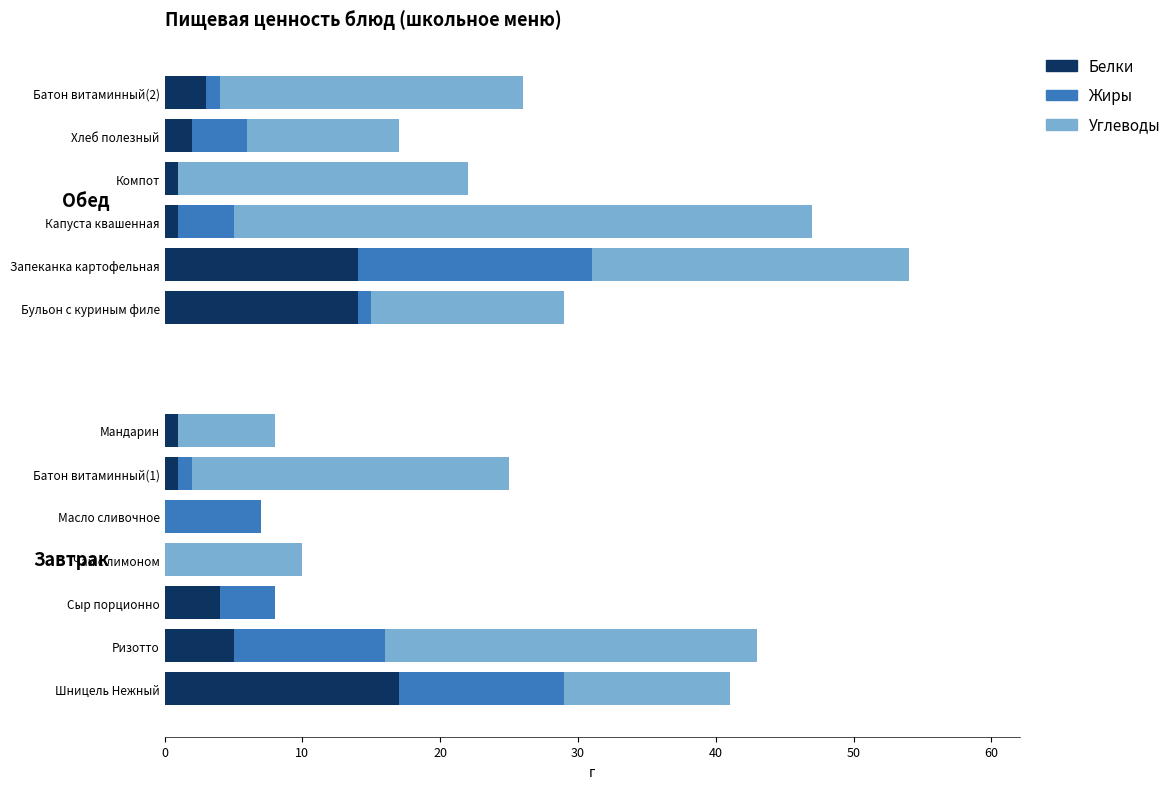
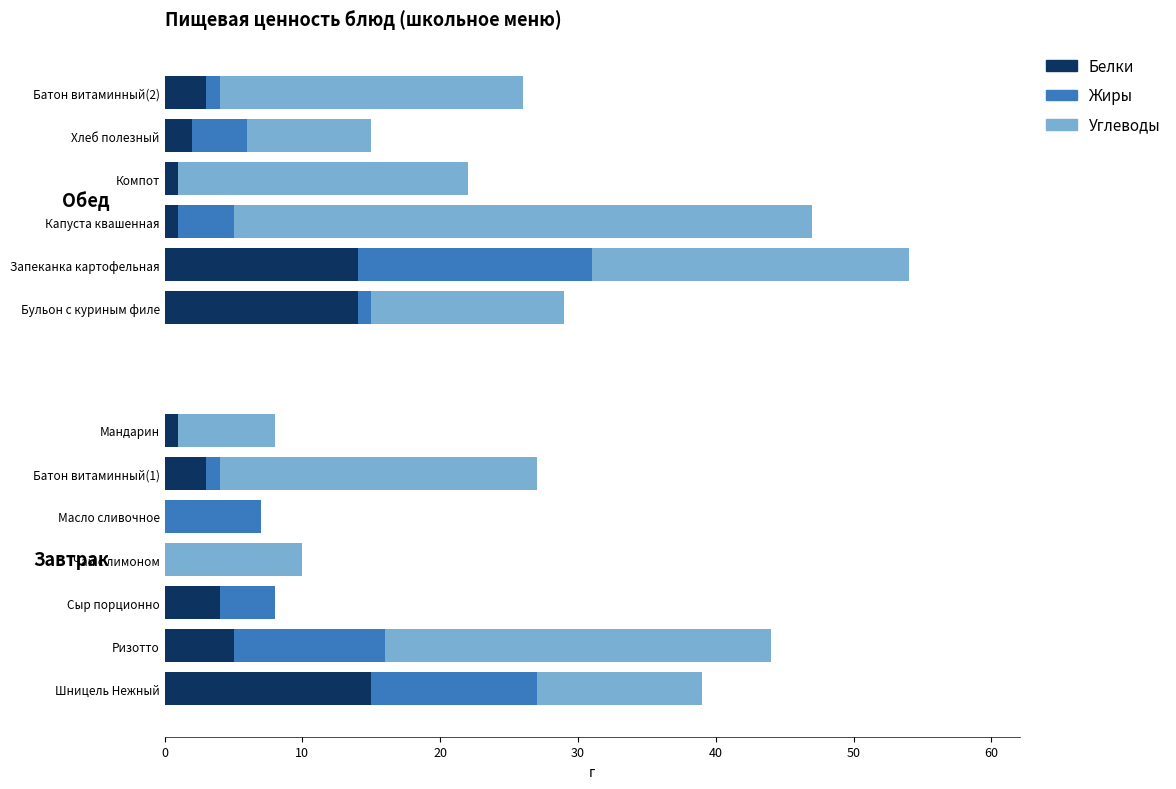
  {
    "Белки": {
      "Батон витаминный(2)": 3,
      "Хлеб полезный": 2,
      "Компот": 1,
      "Капуста квашенная": 1,
      "Запеканка картофельная": 14,
      "Бульон с куриным филе": 14,
      "Мандарин": 1,
-     "Батон витаминный(1)": 1,
+     "Батон витаминный(1)": 3,
      "Масло сливочное": 0,
      "Чай с лимоном": 0,
      "Сыр порционно": 4,
      "Ризотто": 5,
-     "Шницель Нежный": 17
+     "Шницель Нежный": 15
    },
    "Жиры": {
      "Батон витаминный(2)": 1,
      "Хлеб полезный": 4,
      "Компот": 0,
      "Капуста квашенная": 4,
      "Запеканка картофельная": 17,
      "Бульон с куриным филе": 1,
      "Мандарин": 0,
      "Батон витаминный(1)": 1,
      "Масло сливочное": 7,
      "Чай с лимоном": 0,
      "Сыр порционно": 4,
      "Ризотто": 11,
      "Шницель Нежный": 12
    },
    "Углеводы": {
      "Батон витаминный(2)": 22,
-     "Хлеб полезный": 11,
+     "Хлеб полезный": 9,
      "Компот": 21,
      "Капуста квашенная": 42,
      "Запеканка картофельная": 23,
      "Бульон с куриным филе": 14,
      "Мандарин": 7,
      "Батон витаминный(1)": 23,
      "Масло сливочное": 0,
      "Чай с лимоном": 10,
      "Сыр порционно": 0,
-     "Ризотто": 27,
+     "Ризотто": 28,
      "Шницель Нежный": 12
    }
  }
